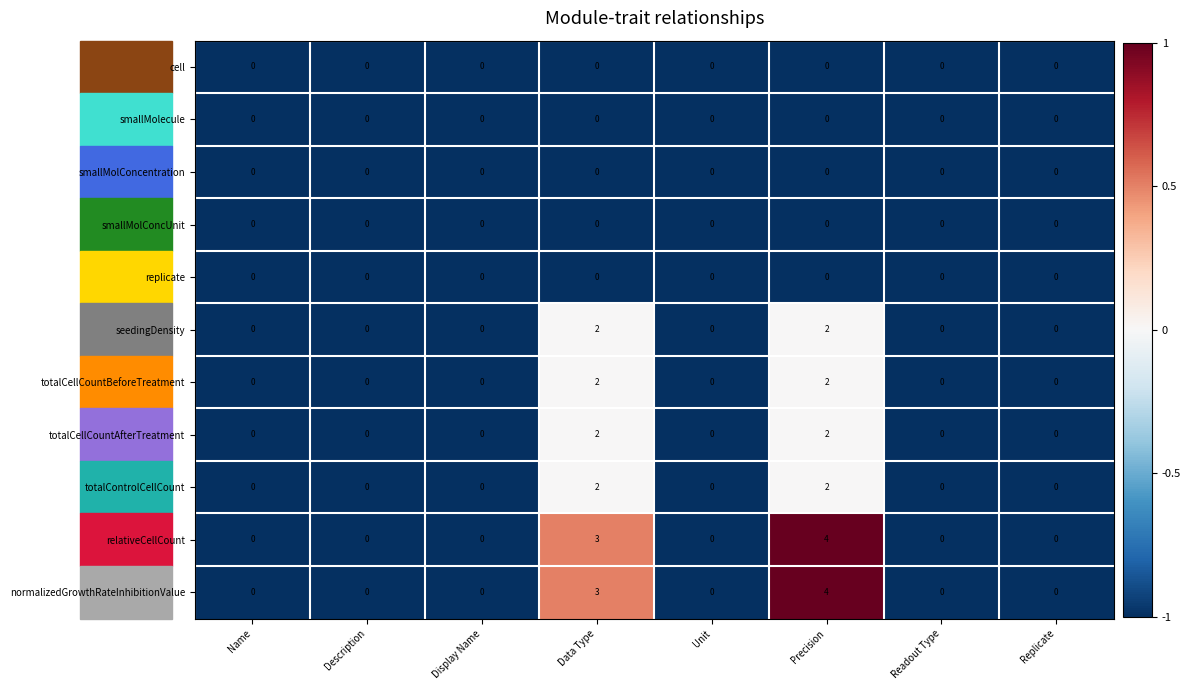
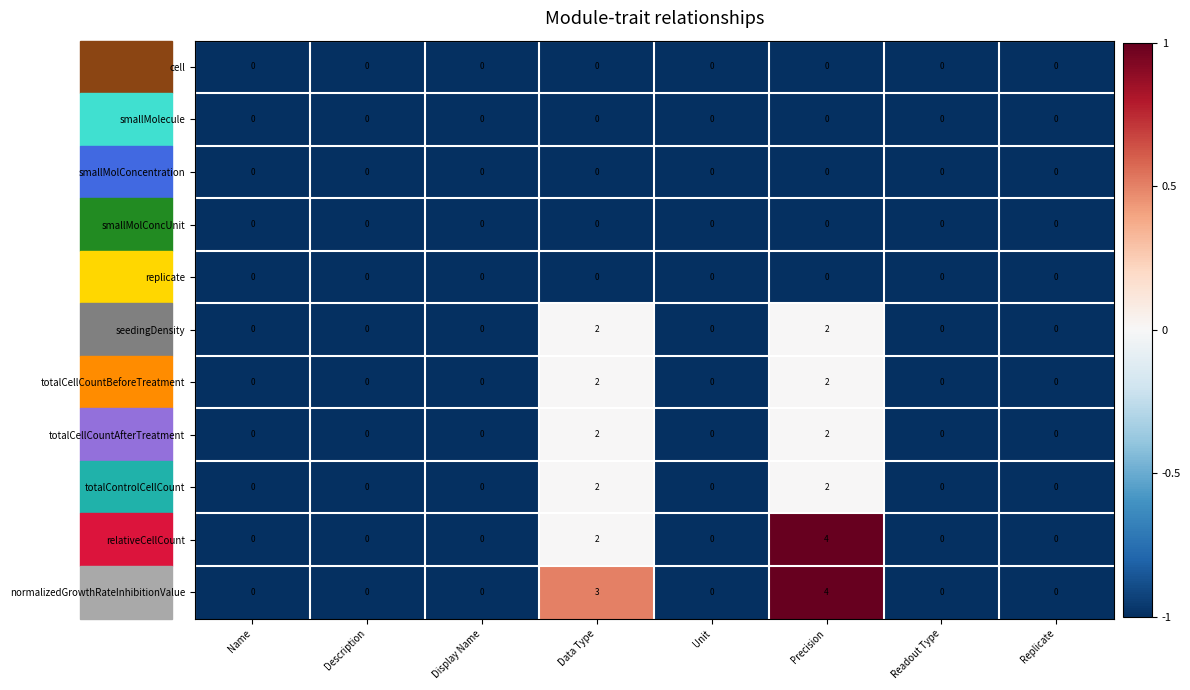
  {
    "cell": {
      "Name": 0,
      "Description": 0,
      "Display Name": 0,
      "Data Type": 0,
      "Unit": 0,
      "Precision": 0,
      "Readout Type": 0,
      "Replicate": 0
    },
    "smallMolecule": {
      "Name": 0,
      "Description": 0,
      "Display Name": 0,
      "Data Type": 0,
      "Unit": 0,
      "Precision": 0,
      "Readout Type": 0,
      "Replicate": 0
    },
    "smallMolConcentration": {
      "Name": 0,
      "Description": 0,
      "Display Name": 0,
      "Data Type": 0,
      "Unit": 0,
      "Precision": 0,
      "Readout Type": 0,
      "Replicate": 0
    },
    "smallMolConcUnit": {
      "Name": 0,
      "Description": 0,
      "Display Name": 0,
      "Data Type": 0,
      "Unit": 0,
      "Precision": 0,
      "Readout Type": 0,
      "Replicate": 0
    },
    "replicate": {
      "Name": 0,
      "Description": 0,
      "Display Name": 0,
      "Data Type": 0,
      "Unit": 0,
      "Precision": 0,
      "Readout Type": 0,
      "Replicate": 0
    },
    "seedingDensity": {
      "Name": 0,
      "Description": 0,
      "Display Name": 0,
      "Data Type": 2,
      "Unit": 0,
      "Precision": 2,
      "Readout Type": 0,
      "Replicate": 0
    },
    "totalCellCountBeforeTreatment": {
      "Name": 0,
      "Description": 0,
      "Display Name": 0,
      "Data Type": 2,
      "Unit": 0,
      "Precision": 2,
      "Readout Type": 0,
      "Replicate": 0
    },
    "totalCellCountAfterTreatment": {
      "Name": 0,
      "Description": 0,
      "Display Name": 0,
      "Data Type": 2,
      "Unit": 0,
      "Precision": 2,
      "Readout Type": 0,
      "Replicate": 0
    },
    "totalControlCellCount": {
      "Name": 0,
      "Description": 0,
      "Display Name": 0,
      "Data Type": 2,
      "Unit": 0,
      "Precision": 2,
      "Readout Type": 0,
      "Replicate": 0
    },
    "relativeCellCount": {
      "Name": 0,
      "Description": 0,
      "Display Name": 0,
-     "Data Type": 3,
+     "Data Type": 2,
      "Unit": 0,
      "Precision": 4,
      "Readout Type": 0,
      "Replicate": 0
    },
    "normalizedGrowthRateInhibitionValue": {
      "Name": 0,
      "Description": 0,
      "Display Name": 0,
      "Data Type": 3,
      "Unit": 0,
      "Precision": 4,
      "Readout Type": 0,
      "Replicate": 0
    }
  }
